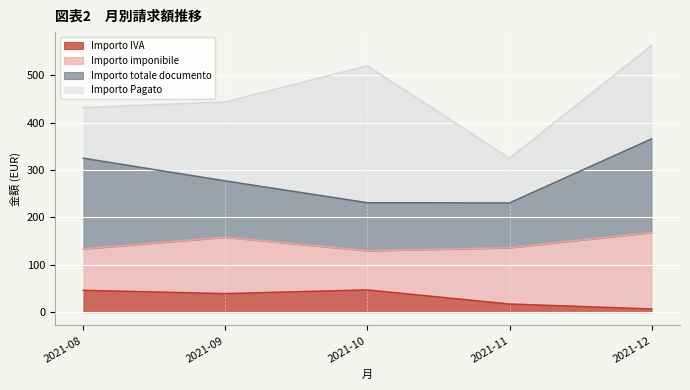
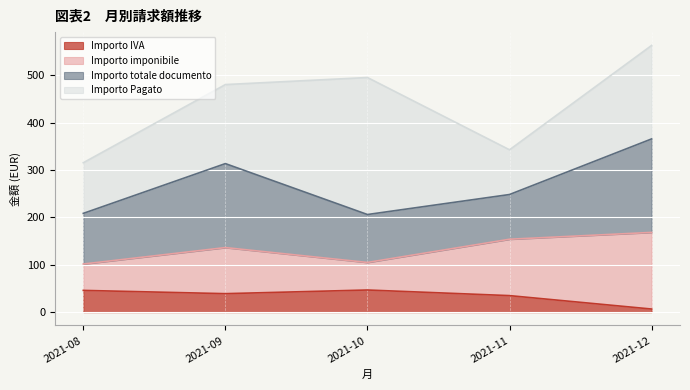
  {
    "Importo IVA": {
      "2021-08": 50,
      "2021-09": 40,
      "2021-10": 50,
-     "2021-11": 20,
+     "2021-11": 30,
      "2021-12": 10
    },
    "Importo imponibile": {
-     "2021-08": 90,
-     "2021-09": 120,
-     "2021-10": 80,
+     "2021-08": 60,
+     "2021-09": 100,
+     "2021-10": 60,
      "2021-11": 120,
      "2021-12": 160
    },
    "Importo totale documento": {
-     "2021-08": 190,
-     "2021-09": 120,
+     "2021-08": 110,
+     "2021-09": 180,
      "2021-10": 100,
      "2021-11": 90,
      "2021-12": 200
    },
    "Importo Pagato": {
      "2021-08": 110,
      "2021-09": 170,
      "2021-10": 290,
      "2021-11": 90,
      "2021-12": 200
    }
  }
